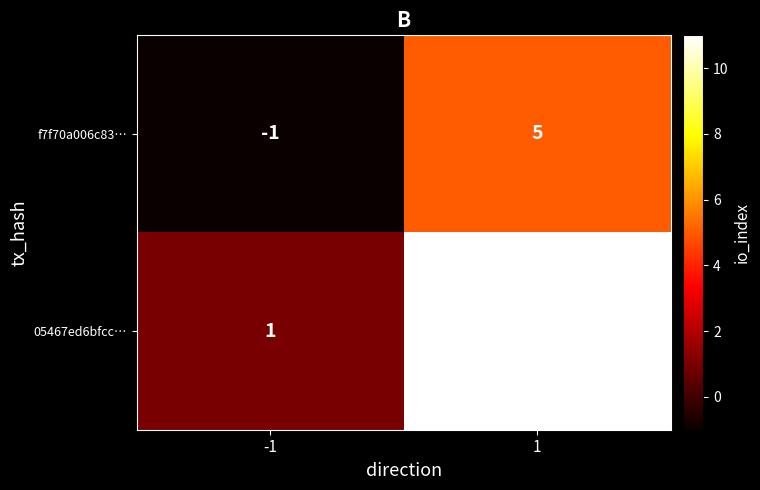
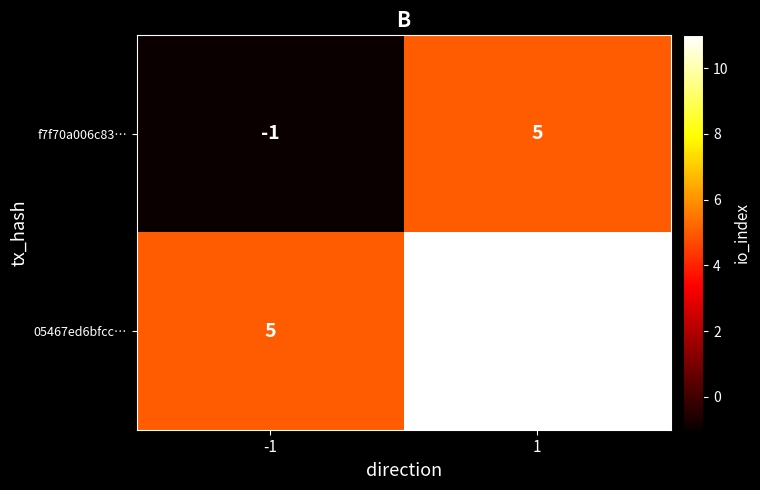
  {
    "f7f70a006c83…": {
      "-1": -1,
      "1": 5
    },
    "05467ed6bfcc…": {
-     "-1": 1
+     "-1": 5
    }
  }
